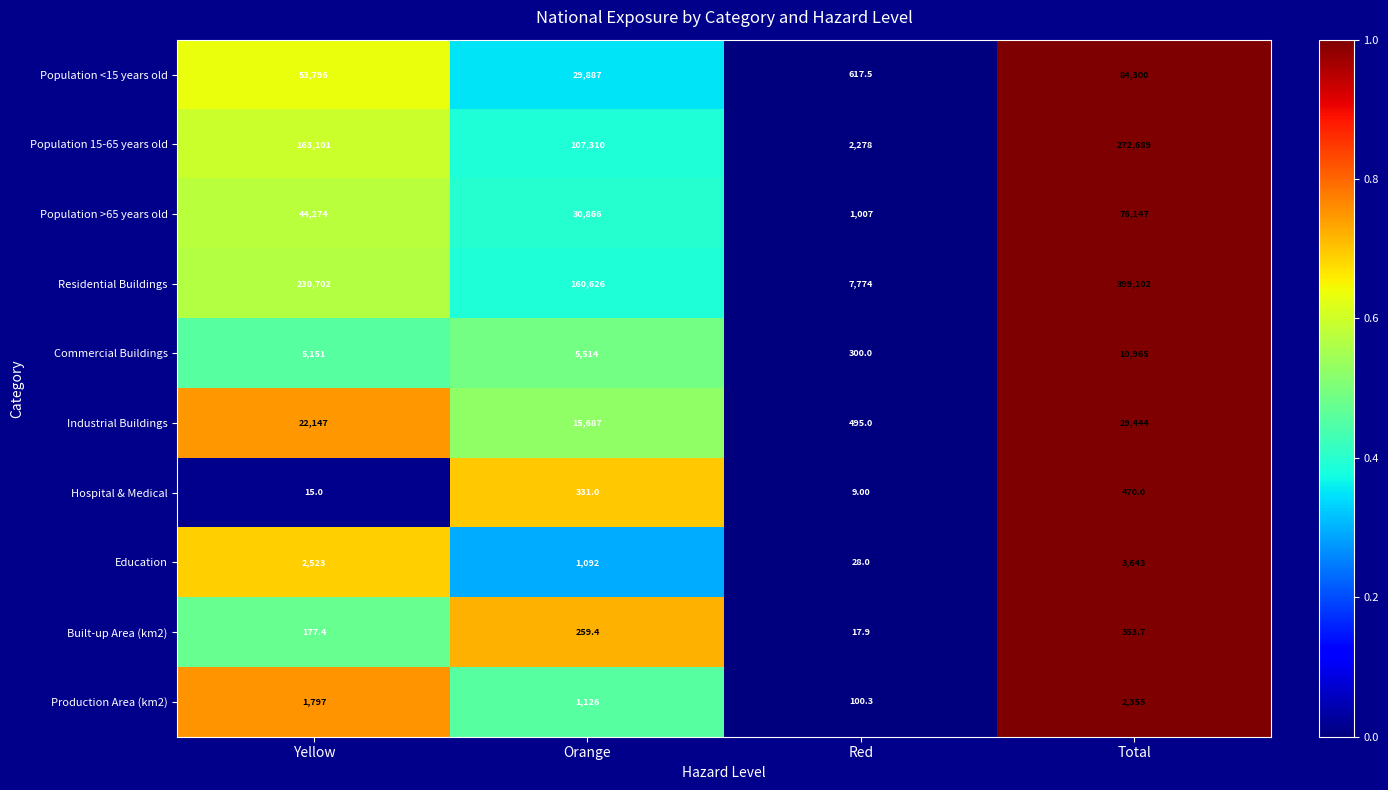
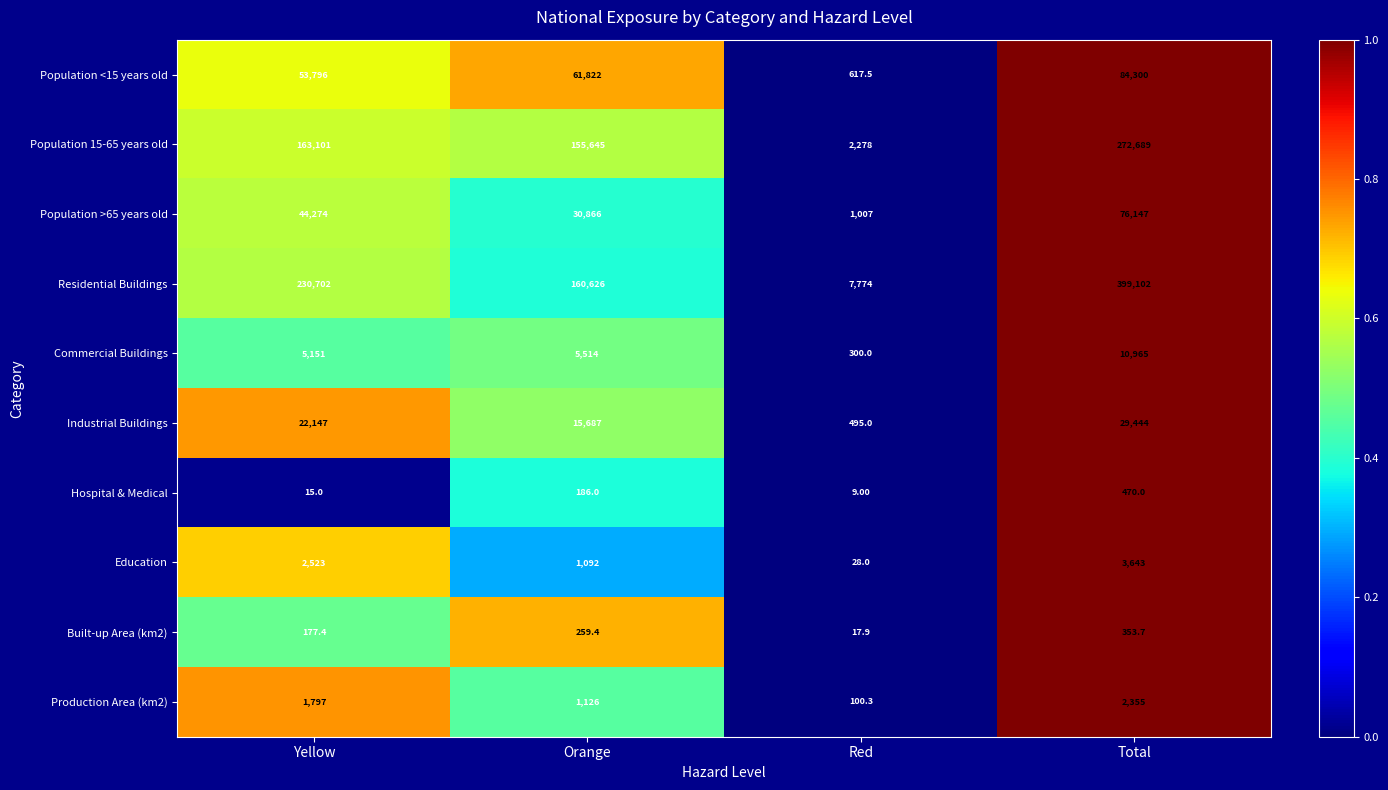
  {
    "Population <15 years old": {
      "Yellow": "53,796",
-     "Orange": "29,887",
+     "Orange": "61,822",
      "Red": "617.5",
      "Total": "84,300"
    },
    "Population 15-65 years old": {
      "Yellow": "163,101",
-     "Orange": "107,310",
+     "Orange": "155,645",
      "Red": "2,278",
      "Total": "272,689"
    },
    "Population >65 years old": {
      "Yellow": "44,274",
      "Orange": "30,866",
      "Red": "1,007",
      "Total": "76,147"
    },
    "Residential Buildings": {
      "Yellow": "230,702",
      "Orange": "160,626",
      "Red": "7,774",
      "Total": "399,102"
    },
    "Commercial Buildings": {
      "Yellow": "5,151",
      "Orange": "5,514",
      "Red": "300.0",
      "Total": "10,965"
    },
    "Industrial Buildings": {
      "Yellow": "22,147",
      "Orange": "15,687",
      "Red": "495.0",
      "Total": "29,444"
    },
    "Hospital & Medical": {
      "Yellow": "15.0",
-     "Orange": "331.0",
+     "Orange": "186.0",
      "Red": "9.00",
      "Total": "470.0"
    },
    "Education": {
      "Yellow": "2,523",
      "Orange": "1,092",
      "Red": "28.0",
      "Total": "3,643"
    },
    "Built-up Area (km2)": {
      "Yellow": "177.4",
      "Orange": "259.4",
      "Red": "17.9",
      "Total": "353.7"
    },
    "Production Area (km2)": {
      "Yellow": "1,797",
      "Orange": "1,126",
      "Red": "100.3",
      "Total": "2,355"
    }
  }
